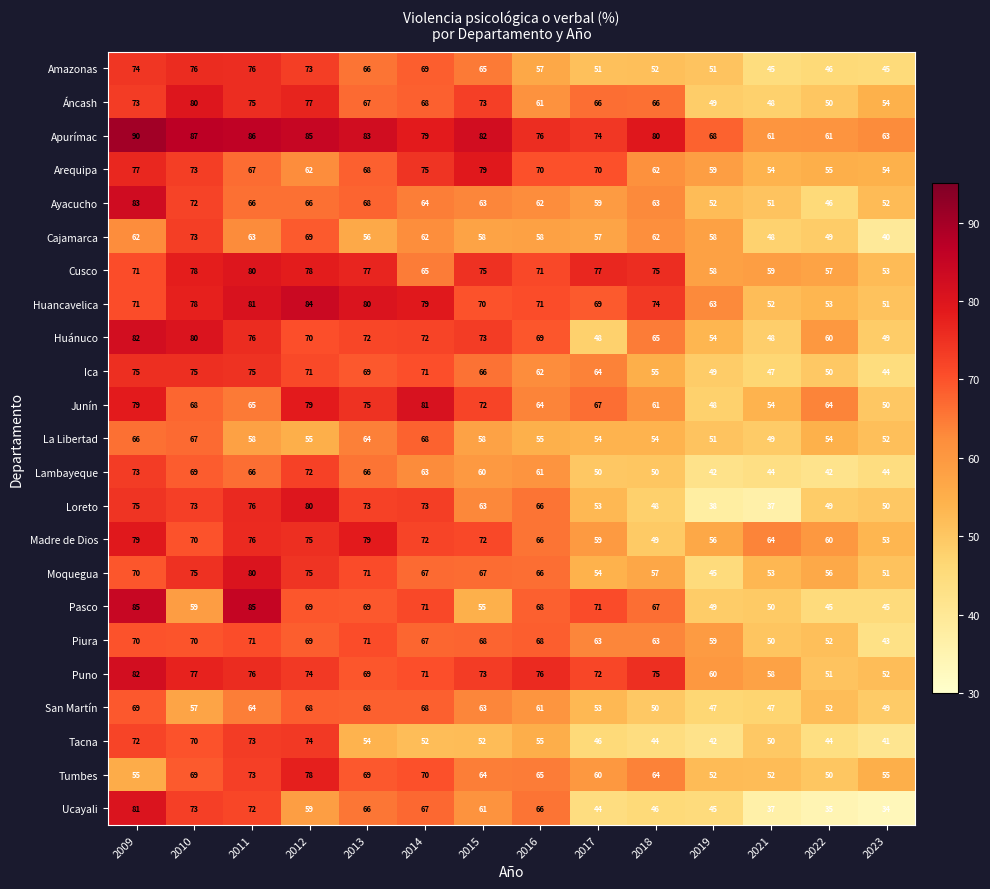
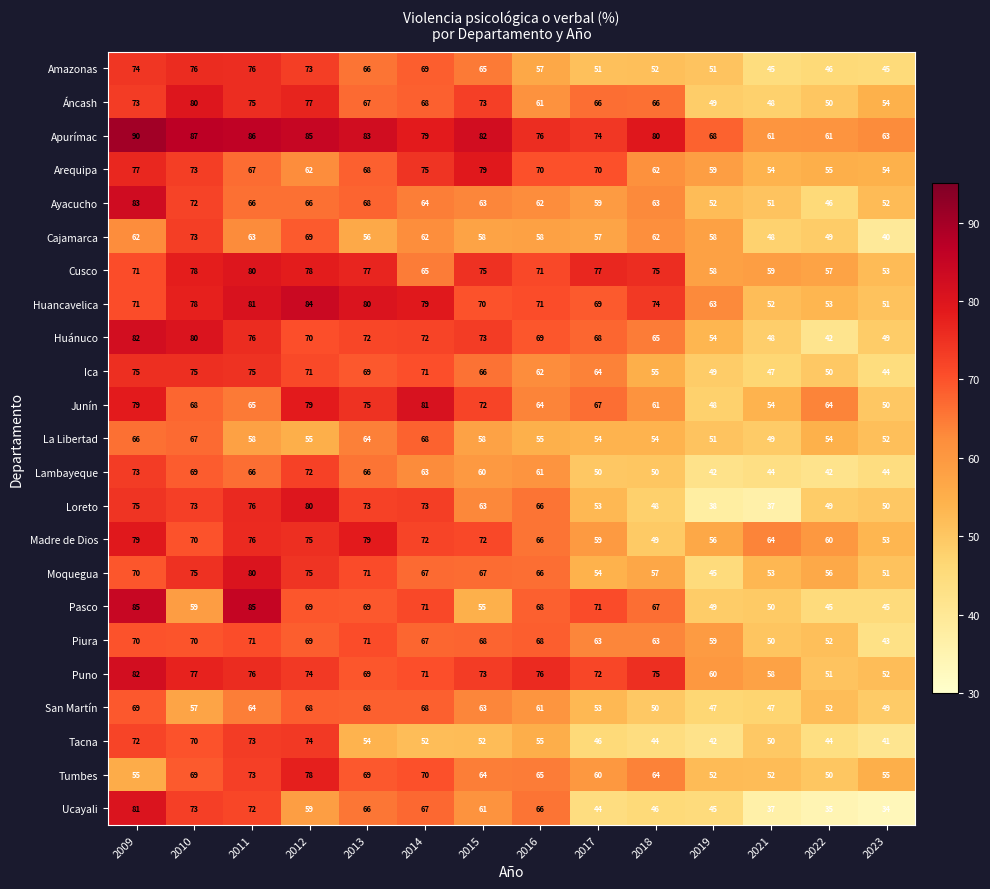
  {
    "Huánuco": {
      "2009": 82,
      "2010": 80,
      "2011": 76,
      "2012": 70,
      "2013": 72,
      "2014": 72,
      "2015": 73,
      "2016": 69,
-     "2017": 48,
+     "2017": 68,
      "2018": 65,
      "2019": 54,
      "2021": 48,
-     "2022": 60,
+     "2022": 42,
      "2023": 49
    }
  }
